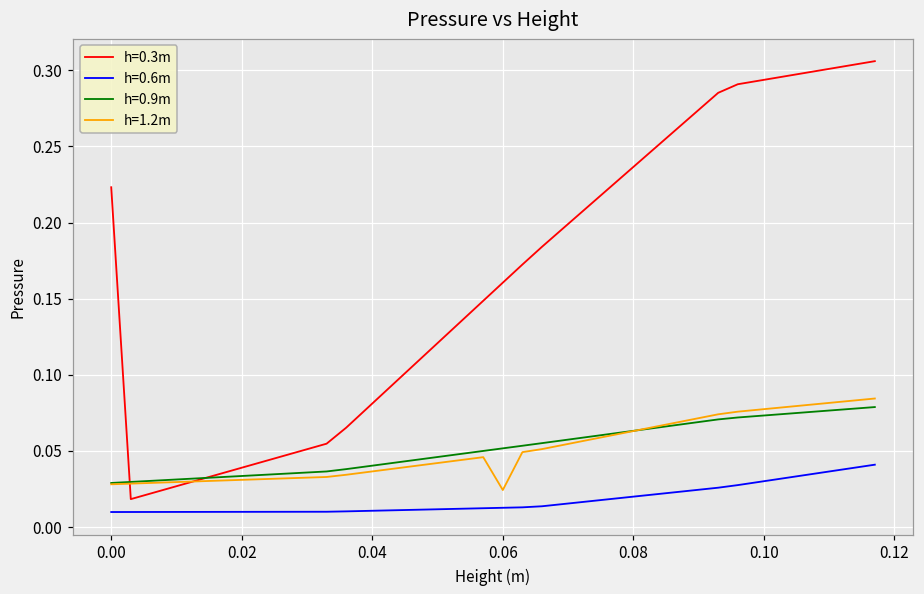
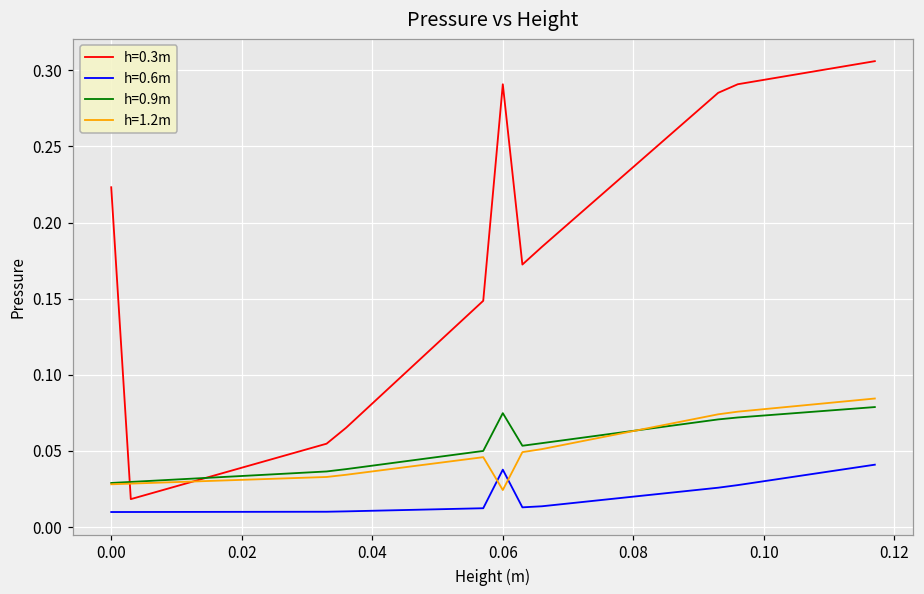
  {
    "h=0.3m": {
      "0.00": 0.223,
-     "0.06": 0.161
+     "0.06": 0.291
    },
    "h=0.6m": {
      "0.00": 0.010,
-     "0.06": 0.013
+     "0.06": 0.038
    },
    "h=0.9m": {
-     "0.06": 0.052
+     "0.06": 0.075
    },
    "h=1.2m": {
      "0.06": 0.024
    }
  }
